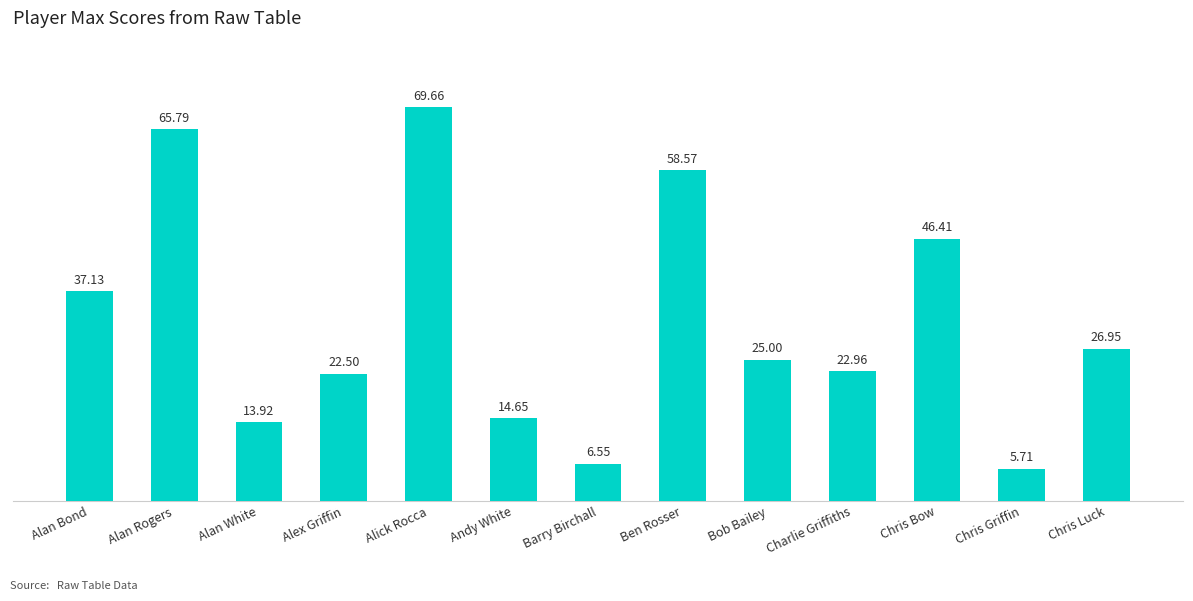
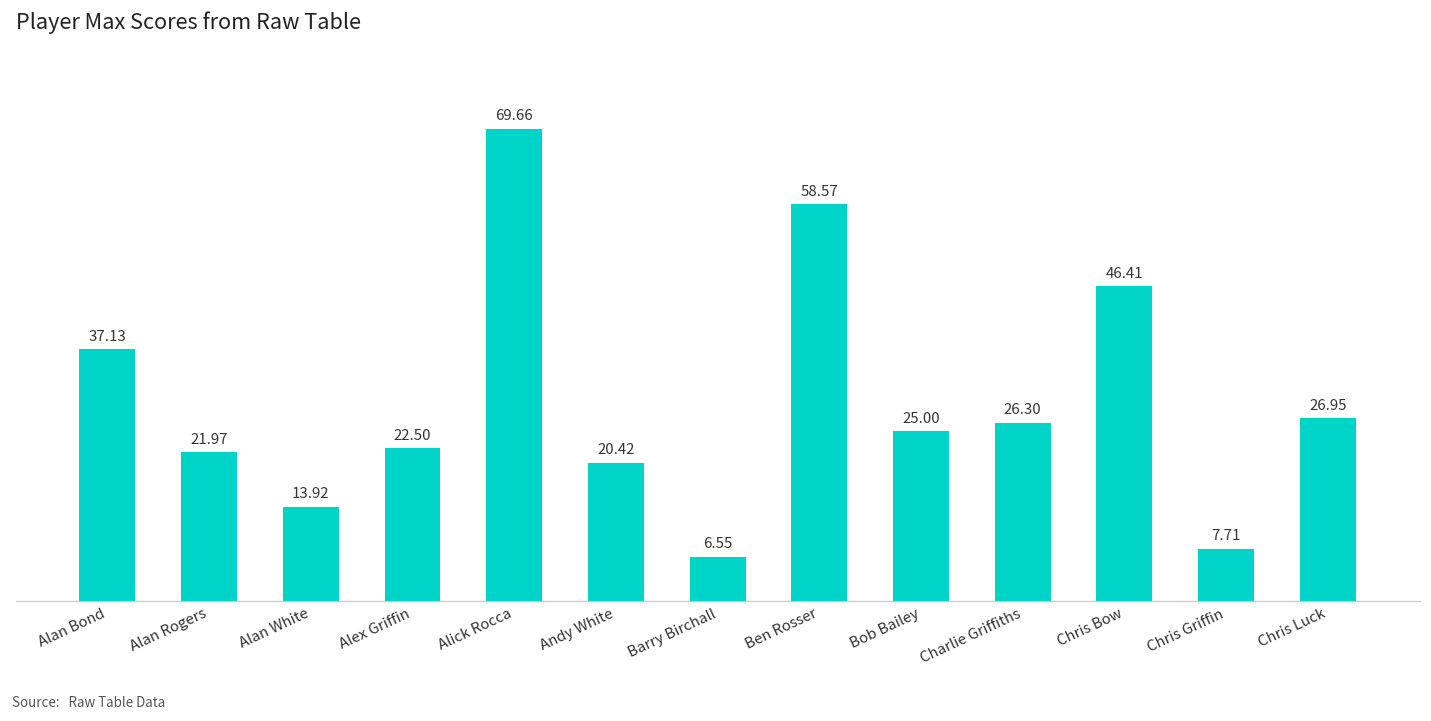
  {
    "Alan Bond": 37.13,
-   "Alan Rogers": 65.79,
+   "Alan Rogers": 21.97,
    "Alan White": 13.92,
    "Alex Griffin": 22.50,
    "Alick Rocca": 69.66,
-   "Andy White": 14.65,
+   "Andy White": 20.42,
    "Barry Birchall": 6.55,
    "Ben Rosser": 58.57,
    "Bob Bailey": 25.00,
-   "Charlie Griffiths": 22.96,
+   "Charlie Griffiths": 26.30,
    "Chris Bow": 46.41,
-   "Chris Griffin": 5.71,
+   "Chris Griffin": 7.71,
    "Chris Luck": 26.95
  }
